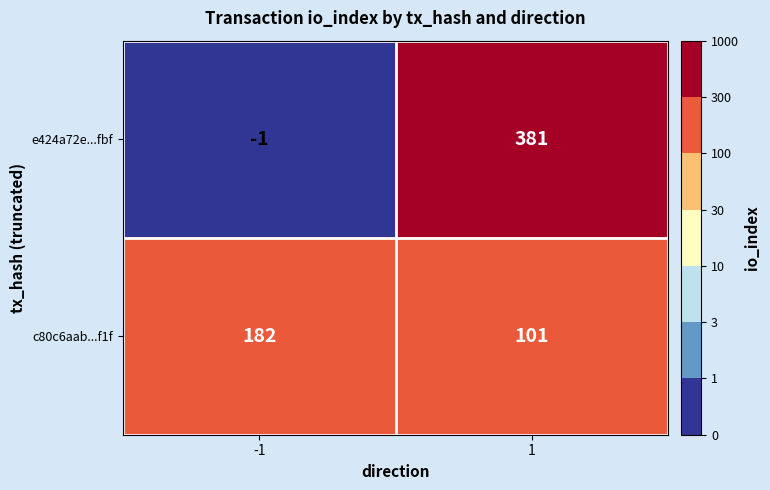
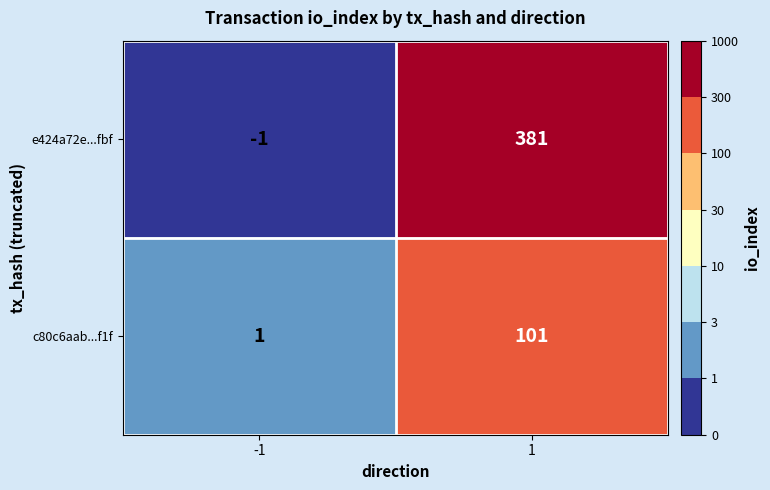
  {
    "e424a72e...fbf": {
      "-1": -1,
      "1": 381
    },
    "c80c6aab...f1f": {
-     "-1": 182,
+     "-1": 1,
      "1": 101
    }
  }
